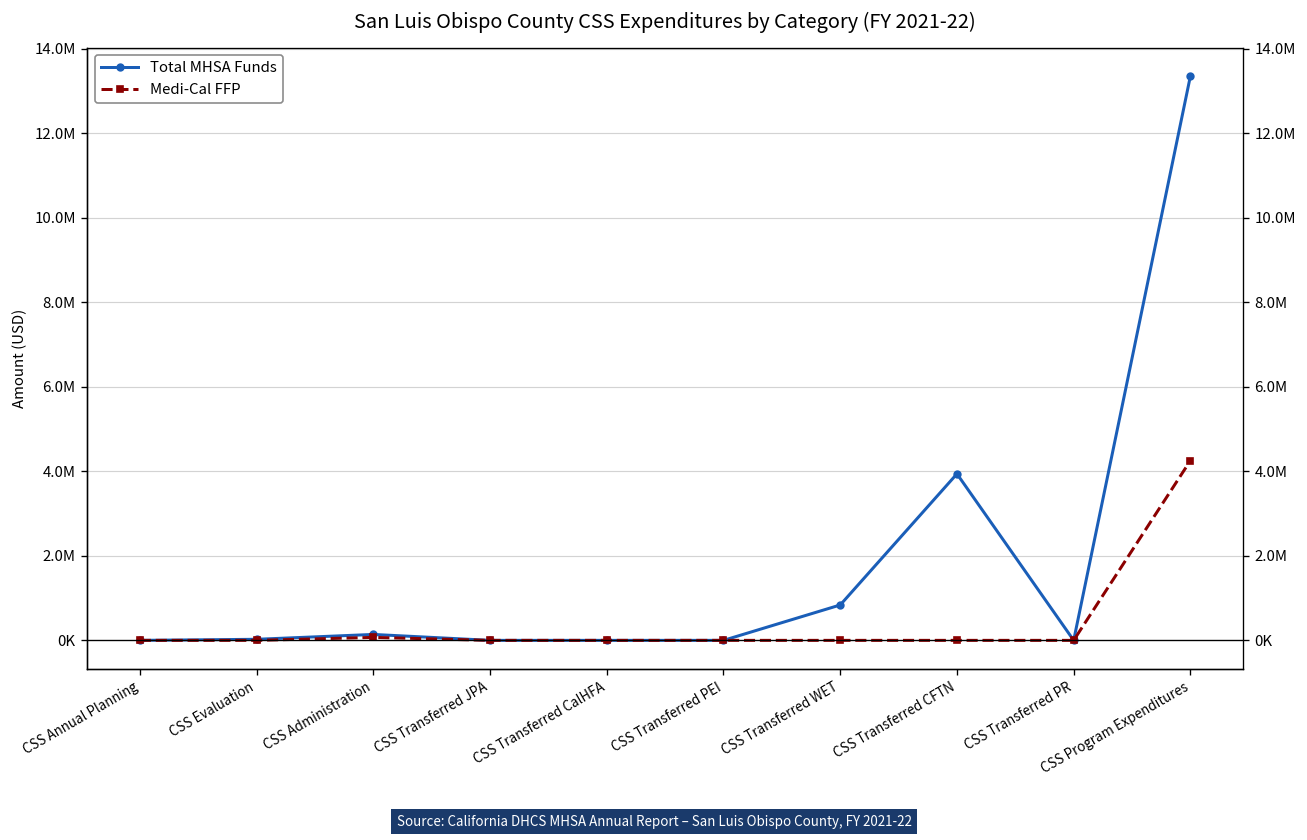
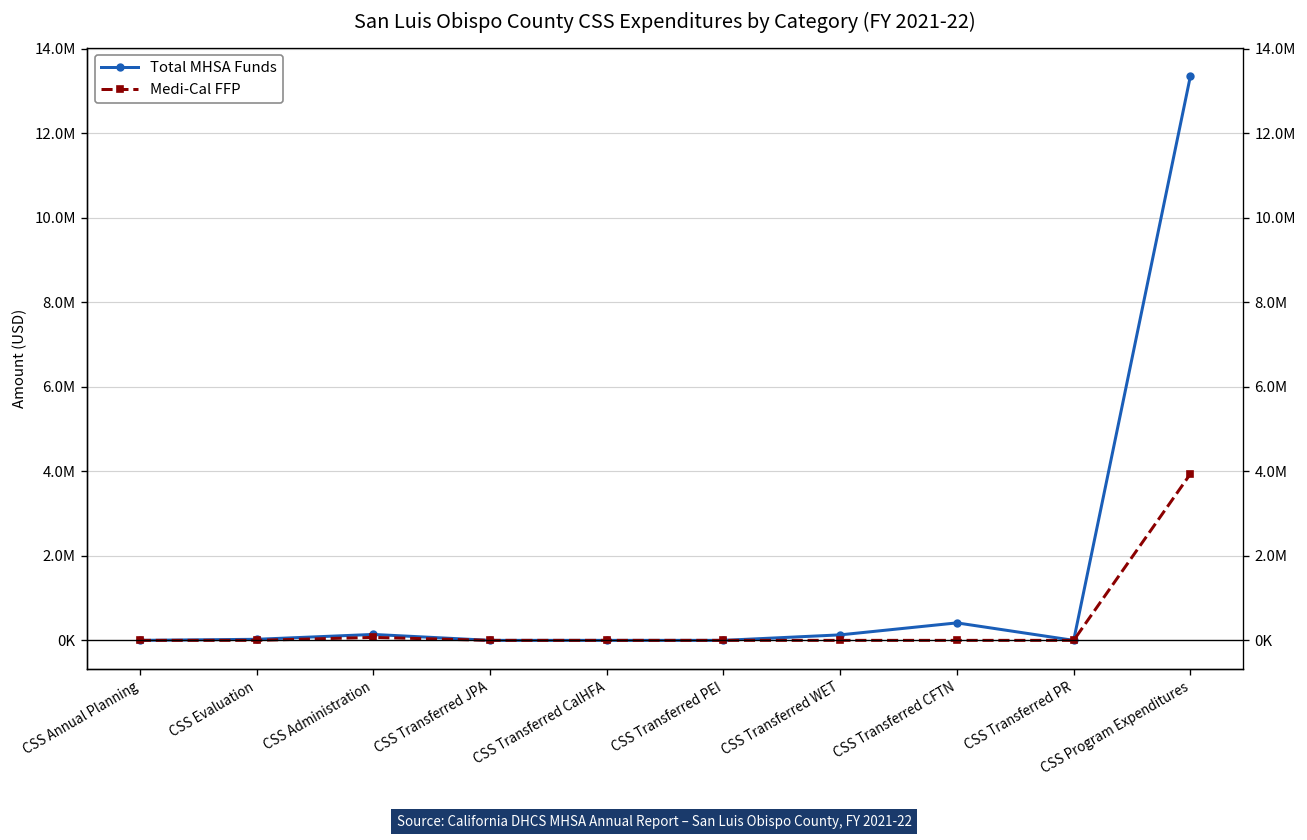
  {
    "Total MHSA Funds": {
-     "CSS Transferred WET": 800000,
-     "CSS Transferred CFTN": 3900000,
+     "CSS Transferred WET": 100000,
+     "CSS Transferred CFTN": 400000,
      "CSS Program Expenditures": 13400000
    },
    "Medi-Cal FFP": {
      "CSS Transferred WET": 0,
      "CSS Transferred CFTN": 0,
-     "CSS Program Expenditures": 4300000
+     "CSS Program Expenditures": 3900000
    }
  }
